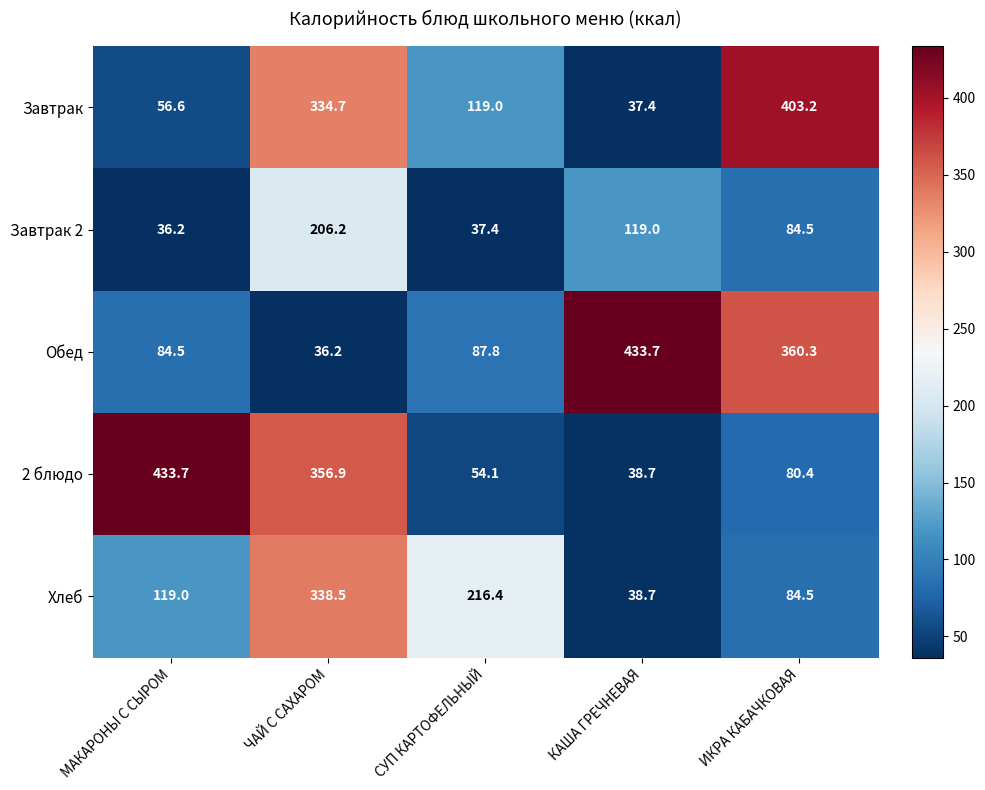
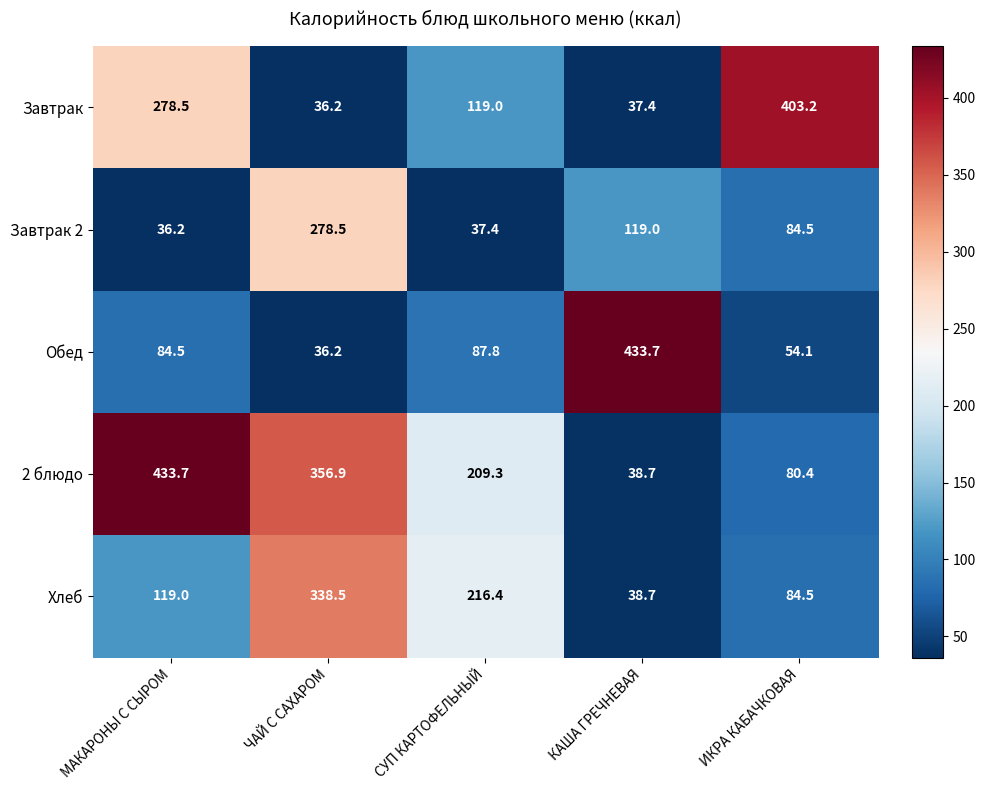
  {
    "Завтрак": {
-     "МАКАРОНЫ С СЫРОМ": 56.6,
-     "ЧАЙ С САХАРОМ": 334.7,
+     "МАКАРОНЫ С СЫРОМ": 278.5,
+     "ЧАЙ С САХАРОМ": 36.2,
      "СУП КАРТОФЕЛЬНЫЙ": 119.0,
      "КАША ГРЕЧНЕВАЯ": 37.4,
      "ИКРА КАБАЧКОВАЯ": 403.2
    },
    "Завтрак 2": {
      "МАКАРОНЫ С СЫРОМ": 36.2,
-     "ЧАЙ С САХАРОМ": 206.2,
+     "ЧАЙ С САХАРОМ": 278.5,
      "СУП КАРТОФЕЛЬНЫЙ": 37.4,
      "КАША ГРЕЧНЕВАЯ": 119.0,
      "ИКРА КАБАЧКОВАЯ": 84.5
    },
    "Обед": {
      "МАКАРОНЫ С СЫРОМ": 84.5,
      "ЧАЙ С САХАРОМ": 36.2,
      "СУП КАРТОФЕЛЬНЫЙ": 87.8,
      "КАША ГРЕЧНЕВАЯ": 433.7,
-     "ИКРА КАБАЧКОВАЯ": 360.3
+     "ИКРА КАБАЧКОВАЯ": 54.1
    },
    "2 блюдо": {
      "МАКАРОНЫ С СЫРОМ": 433.7,
      "ЧАЙ С САХАРОМ": 356.9,
-     "СУП КАРТОФЕЛЬНЫЙ": 54.1,
+     "СУП КАРТОФЕЛЬНЫЙ": 209.3,
      "КАША ГРЕЧНЕВАЯ": 38.7,
      "ИКРА КАБАЧКОВАЯ": 80.4
    },
    "Хлеб": {
      "МАКАРОНЫ С СЫРОМ": 119.0,
      "ЧАЙ С САХАРОМ": 338.5,
      "СУП КАРТОФЕЛЬНЫЙ": 216.4,
      "КАША ГРЕЧНЕВАЯ": 38.7,
      "ИКРА КАБАЧКОВАЯ": 84.5
    }
  }
